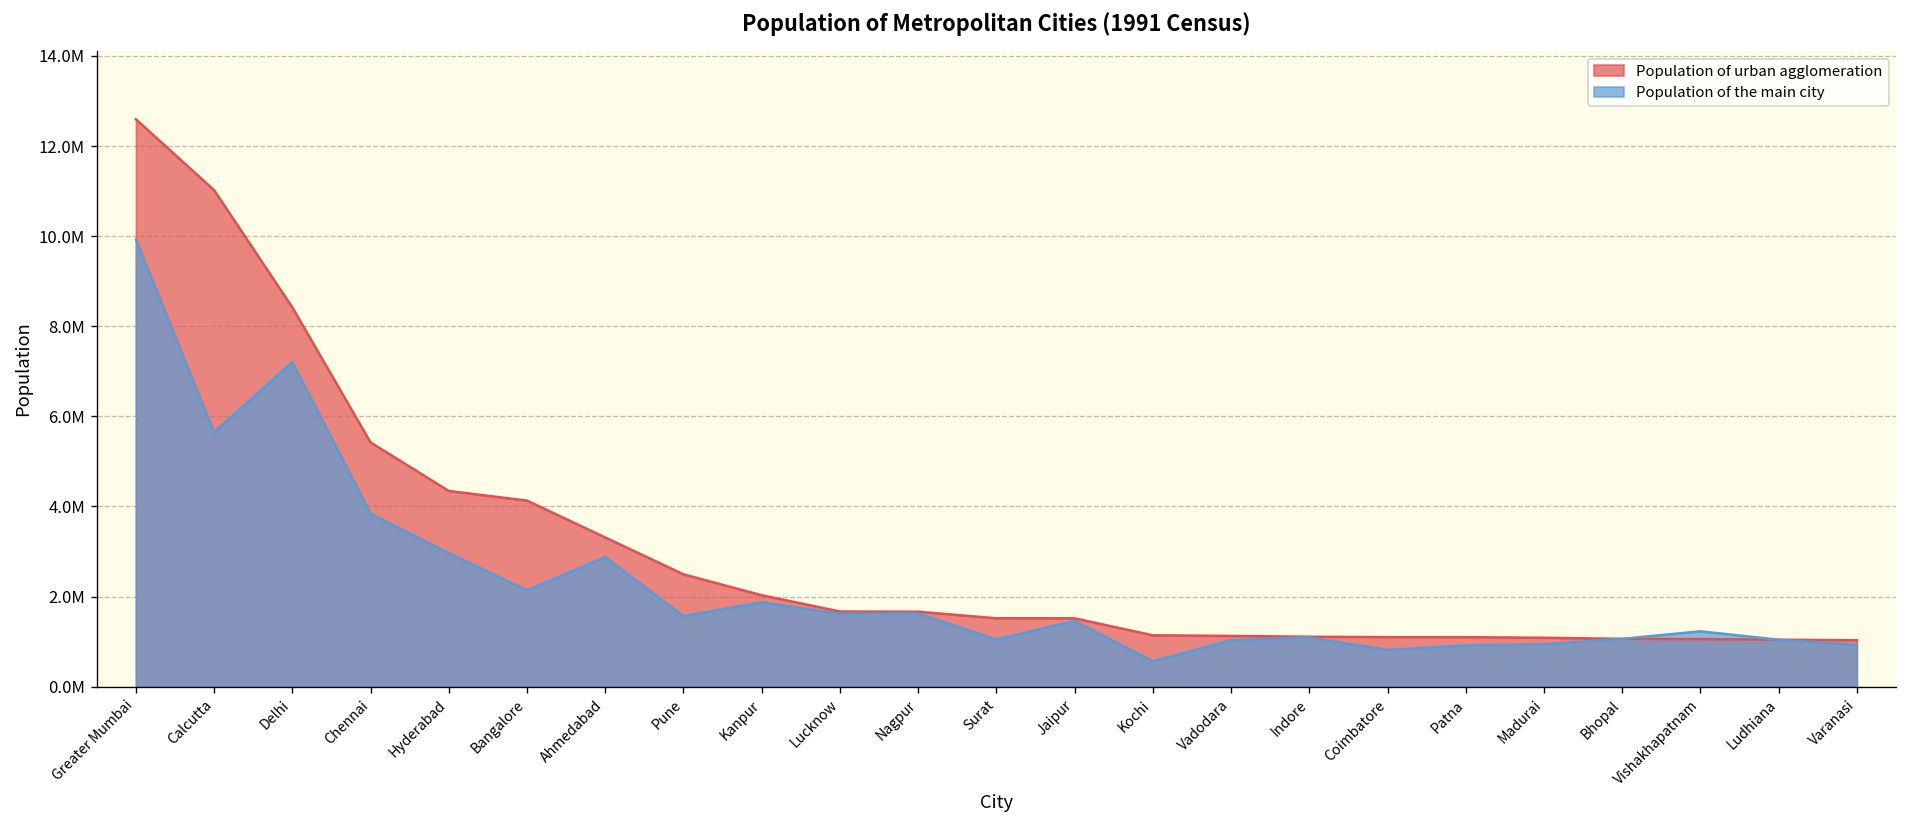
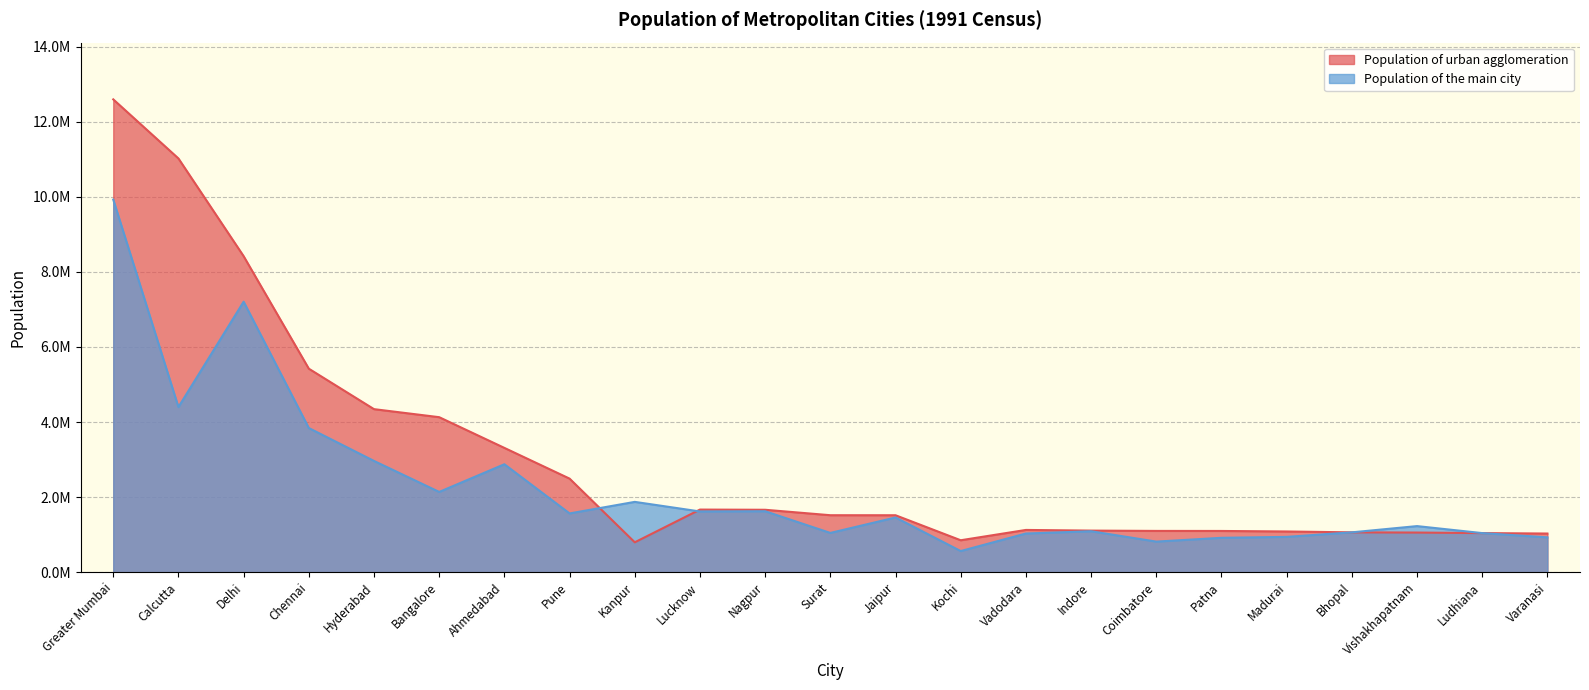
  {
    "Population of urban agglomeration": {
      "Greater Mumbai": 12600000,
      "Calcutta": 11000000,
      "Delhi": 8400000,
      "Chennai": 5400000,
      "Hyderabad": 4300000,
      "Bangalore": 4100000,
      "Ahmedabad": 3300000,
      "Pune": 2500000,
-     "Kanpur": 2000000,
+     "Kanpur": 800000,
      "Surat": 1500000,
-     "Kochi": 1100000,
+     "Kochi": 900000,
      "Vadodara": 1100000,
      "Coimbatore": 1100000,
      "Patna": 1100000,
      "Madurai": 1100000,
      "Vishakhapatnam": 1100000,
      "Varanasi": 1000000
    },
    "Population of the main city": {
      "Greater Mumbai": 9900000,
-     "Calcutta": 5600000,
+     "Calcutta": 4400000,
      "Delhi": 7200000,
      "Chennai": 3800000,
      "Hyderabad": 3000000,
      "Bangalore": 2100000,
      "Ahmedabad": 2900000,
      "Pune": 1600000,
      "Kanpur": 1900000,
      "Surat": 1000000,
      "Kochi": 600000,
      "Vadodara": 1000000,
      "Coimbatore": 800000,
      "Patna": 900000,
      "Madurai": 900000,
      "Vishakhapatnam": 1200000,
      "Varanasi": 900000
    }
  }
